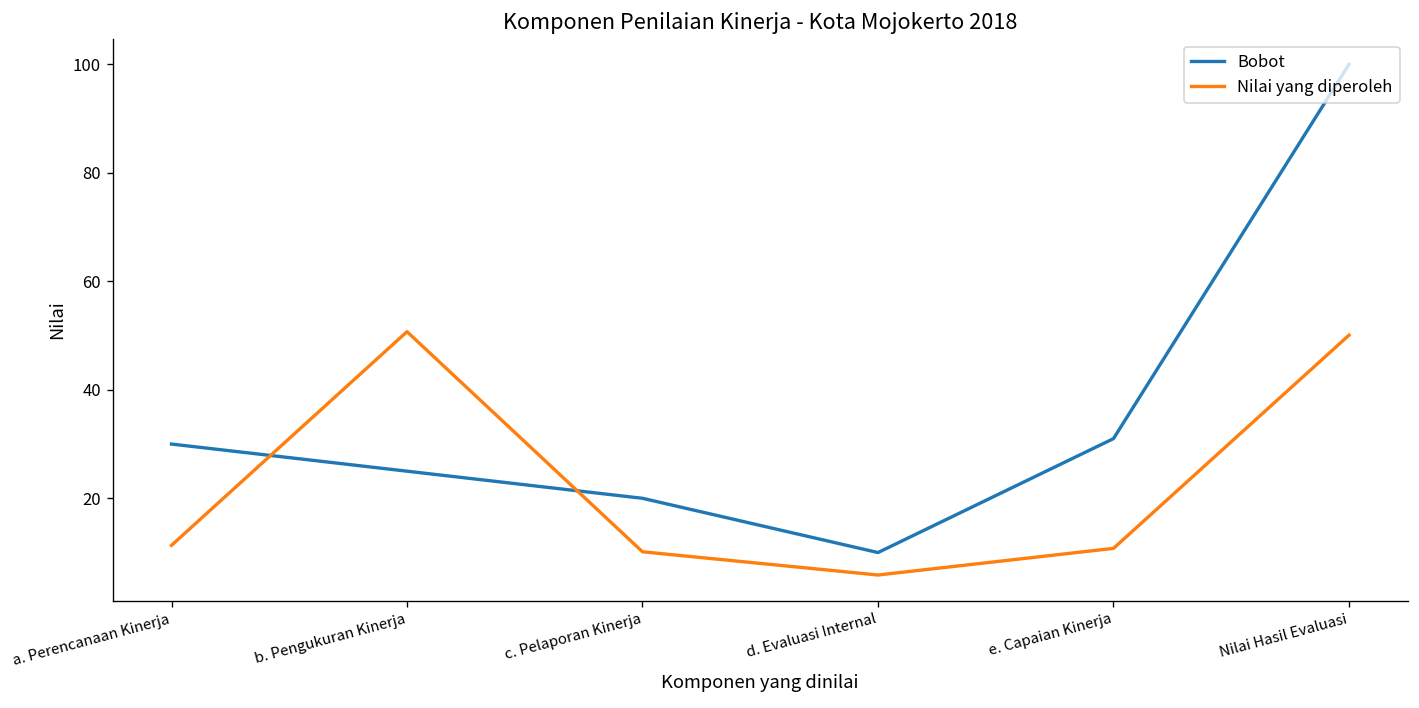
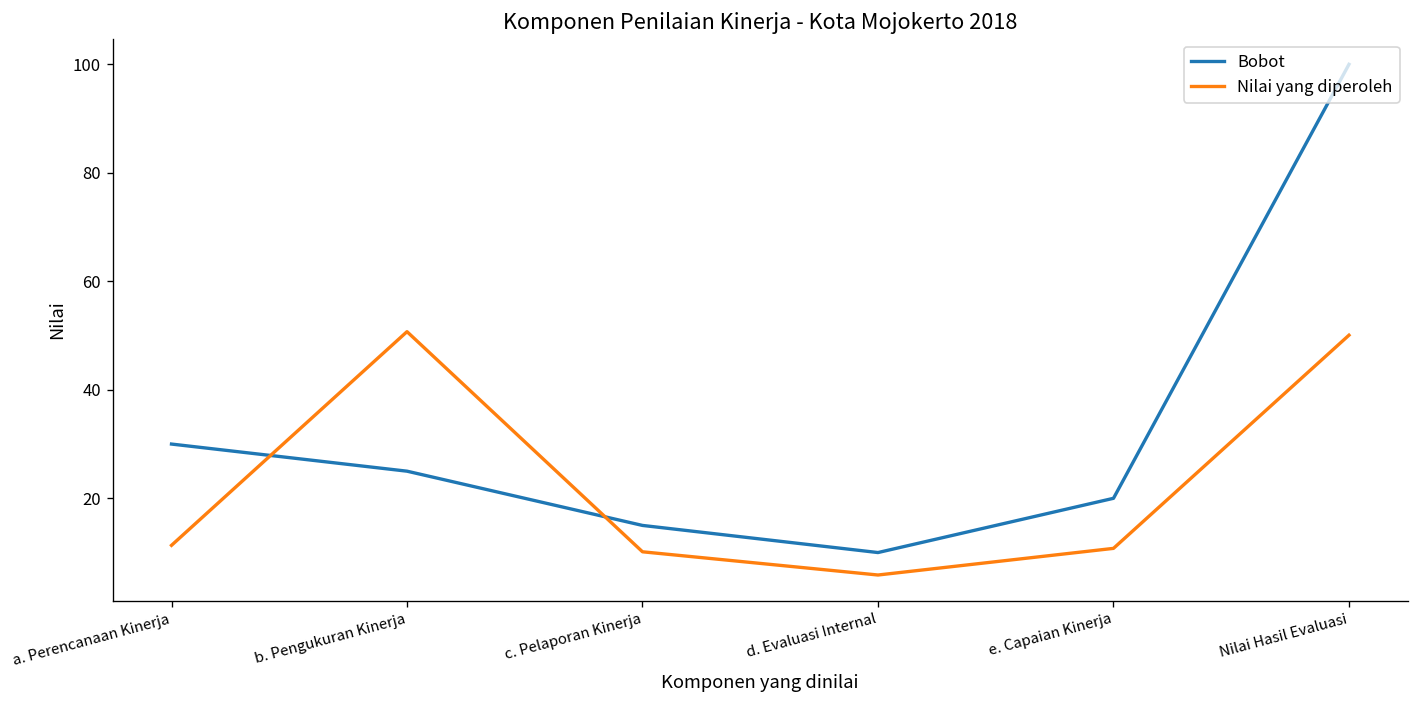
  {
    "Bobot": {
      "a. Perencanaan Kinerja": 30,
      "b. Pengukuran Kinerja": 25,
-     "c. Pelaporan Kinerja": 20,
+     "c. Pelaporan Kinerja": 15,
      "d. Evaluasi Internal": 10,
-     "e. Capaian Kinerja": 31
+     "e. Capaian Kinerja": 20
    },
    "Nilai yang diperoleh": {
      "a. Perencanaan Kinerja": 11,
      "b. Pengukuran Kinerja": 51,
      "c. Pelaporan Kinerja": 10,
      "d. Evaluasi Internal": 6,
      "e. Capaian Kinerja": 11,
      "Nilai Hasil Evaluasi": 50
    }
  }
